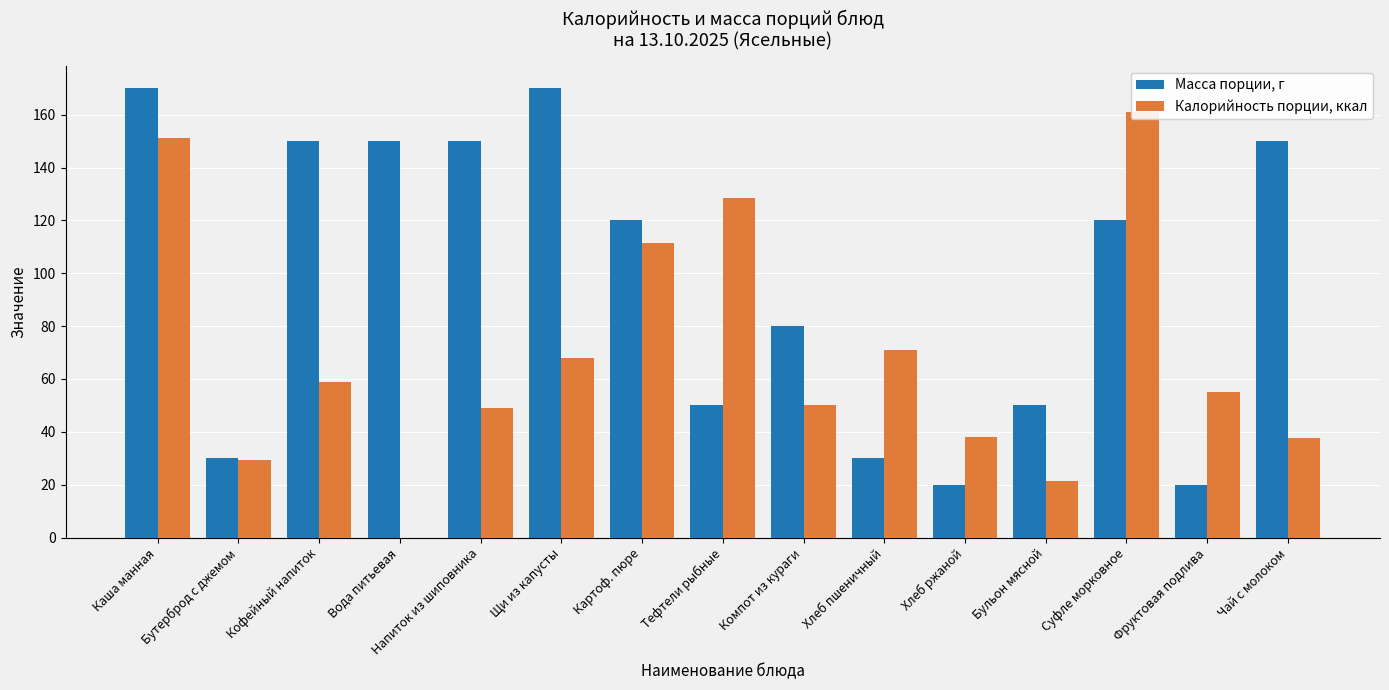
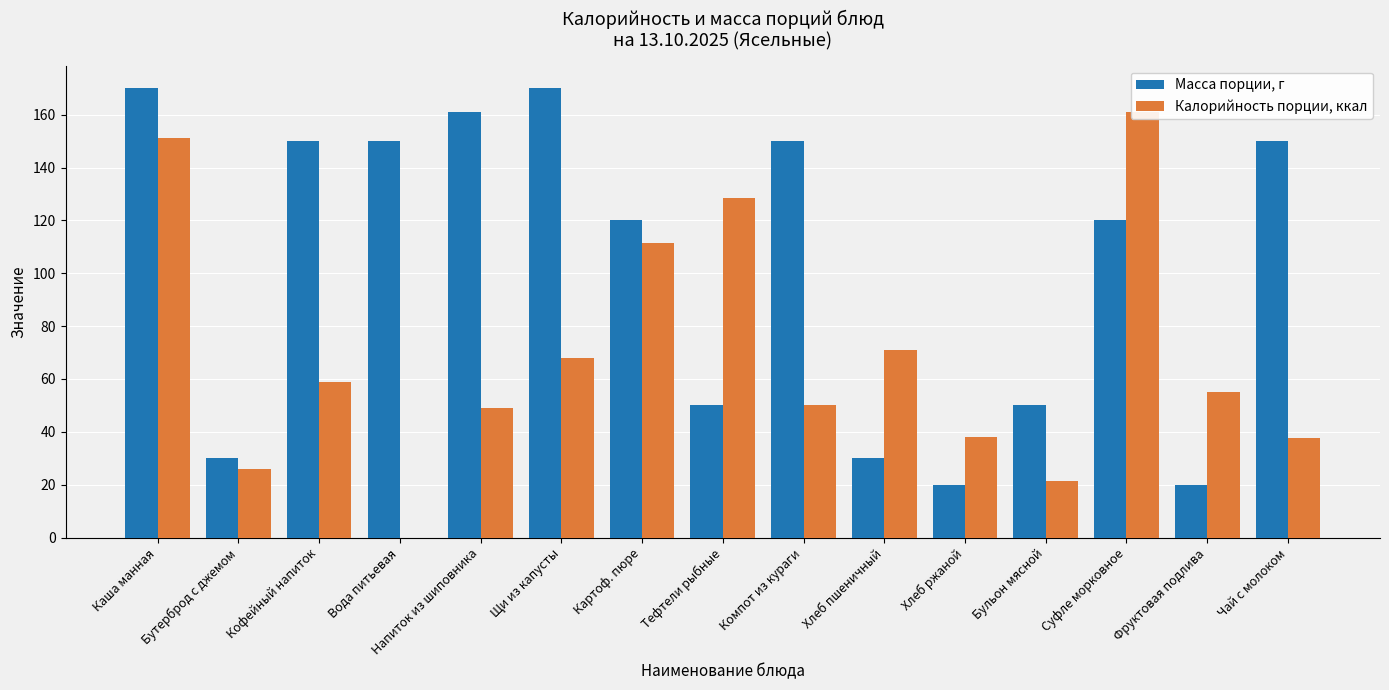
  {
    "Масса порции, г": {
      "Каша манная": 170,
      "Бутерброд с джемом": 30,
      "Кофейный напиток": 150,
      "Вода питьевая": 150,
-     "Напиток из шиповника": 150,
+     "Напиток из шиповника": 161,
      "Щи из капусты": 170,
      "Картоф. пюре": 120,
      "Тефтели рыбные": 50,
-     "Компот из кураги": 80,
+     "Компот из кураги": 150,
      "Хлеб пшеничный": 30,
      "Хлеб ржаной": 20,
      "Бульон мясной": 50,
      "Суфле морковное": 120,
      "Фруктовая подлива": 20,
      "Чай с молоком": 150
    },
    "Калорийность порции, ккал": {
      "Каша манная": 151,
-     "Бутерброд с джемом": 29,
+     "Бутерброд с джемом": 26,
      "Кофейный напиток": 59,
      "Вода питьевая": 0,
      "Напиток из шиповника": 49,
      "Щи из капусты": 68,
      "Картоф. пюре": 112,
      "Тефтели рыбные": 129,
      "Компот из кураги": 50,
      "Хлеб пшеничный": 71,
      "Хлеб ржаной": 38,
      "Бульон мясной": 21,
      "Фруктовая подлива": 55,
      "Чай с молоком": 38
    }
  }
